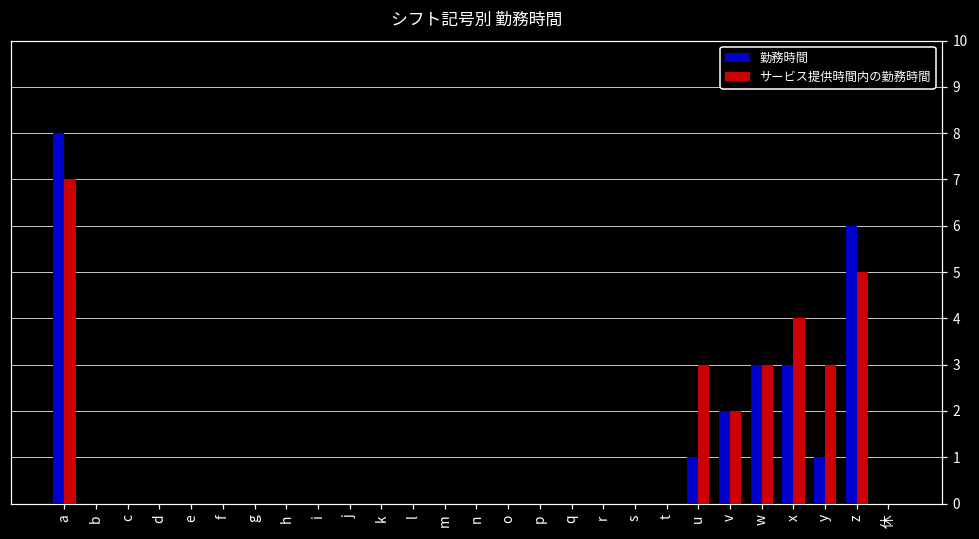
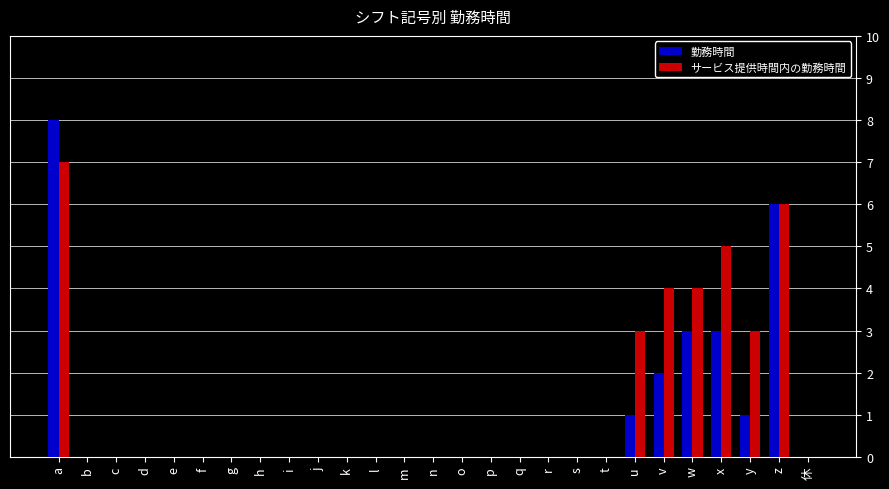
  {
    "勤務時間": {
      "a": 8,
      "b": 0,
      "c": 0,
      "d": 0,
      "e": 0,
      "f": 0,
      "g": 0,
      "h": 0,
      "i": 0,
      "j": 0,
      "k": 0,
      "l": 0,
      "m": 0,
      "n": 0,
      "o": 0,
      "p": 0,
      "q": 0,
      "r": 0,
      "s": 0,
      "t": 0,
      "u": 1,
      "v": 2,
      "w": 3,
      "x": 3,
      "y": 1,
      "z": 6,
      "休": 0
    },
    "サービス提供時間内の勤務時間": {
      "a": 7,
      "b": 0,
      "c": 0,
      "d": 0,
      "e": 0,
      "f": 0,
      "g": 0,
      "h": 0,
      "i": 0,
      "j": 0,
      "k": 0,
      "l": 0,
      "m": 0,
      "n": 0,
      "o": 0,
      "p": 0,
      "q": 0,
      "r": 0,
      "s": 0,
      "t": 0,
      "u": 3,
-     "v": 2,
-     "w": 3,
-     "x": 4,
+     "v": 4,
+     "w": 4,
+     "x": 5,
      "y": 3,
-     "z": 5,
+     "z": 6,
      "休": 0
    }
  }
